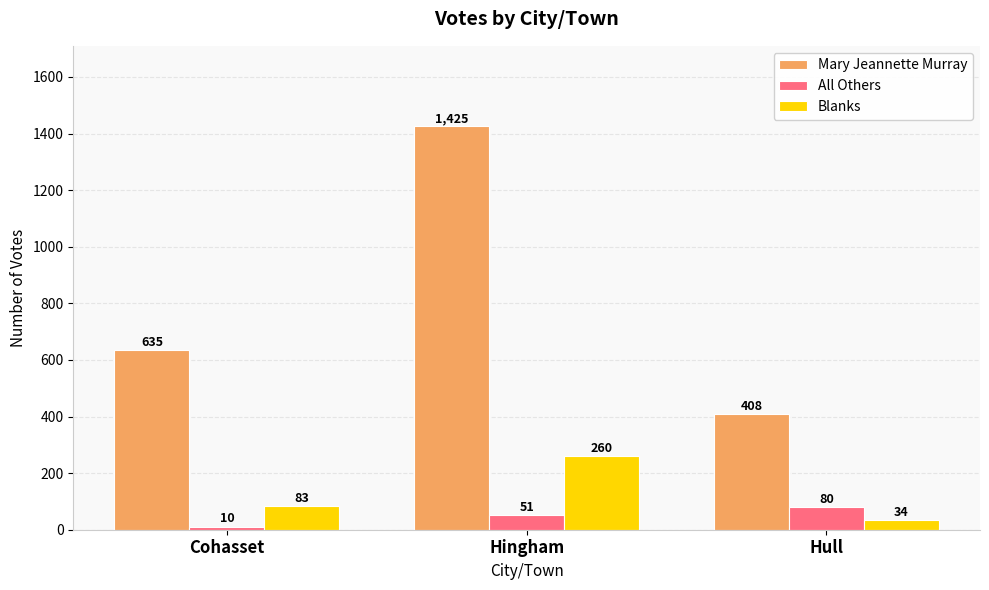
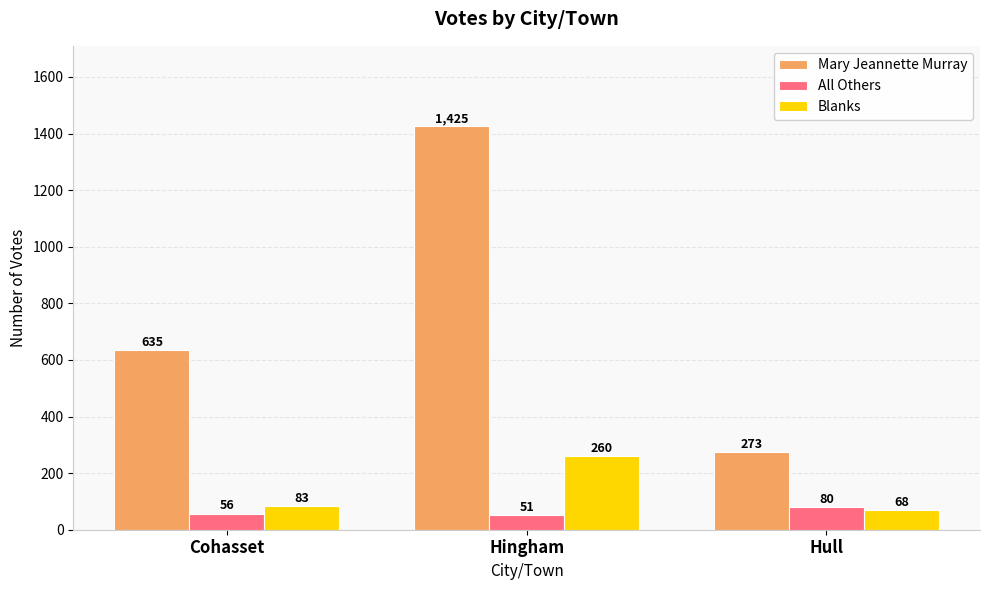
  {
    "Mary Jeannette Murray": {
      "Cohasset": "635",
      "Hingham": "1,425",
-     "Hull": "408"
+     "Hull": "273"
    },
    "All Others": {
-     "Cohasset": "10",
+     "Cohasset": "56",
      "Hingham": "51",
      "Hull": "80"
    },
    "Blanks": {
      "Cohasset": "83",
      "Hingham": "260",
-     "Hull": "34"
+     "Hull": "68"
    }
  }
